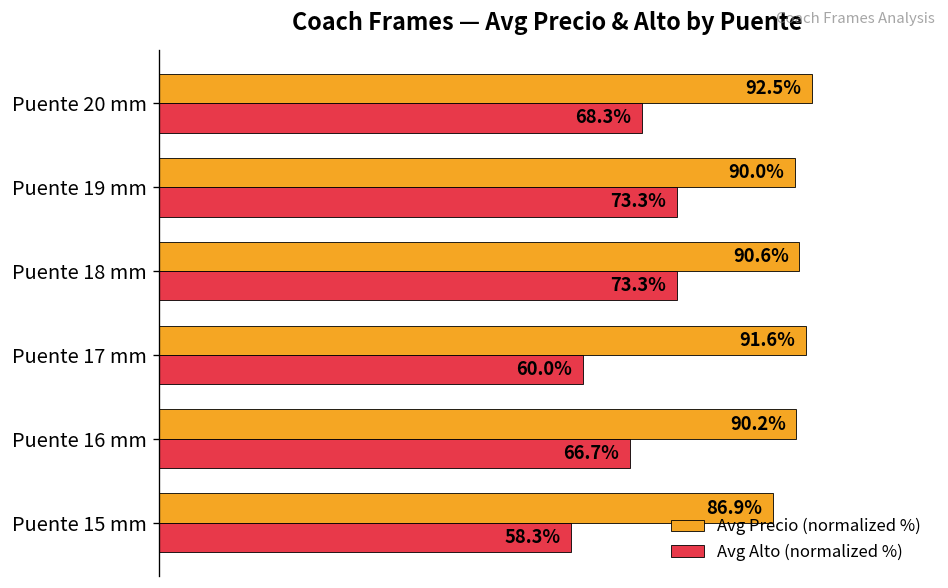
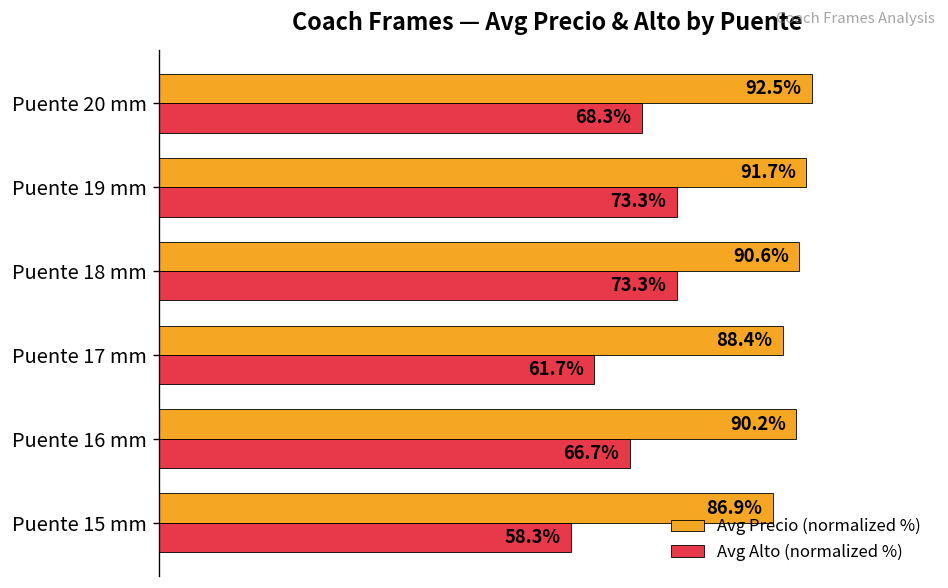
  {
    "Avg Precio (normalized %)": {
      "Puente 20 mm": "92.5%",
-     "Puente 19 mm": "90.0%",
+     "Puente 19 mm": "91.7%",
      "Puente 18 mm": "90.6%",
-     "Puente 17 mm": "91.6%",
+     "Puente 17 mm": "88.4%",
      "Puente 16 mm": "90.2%",
      "Puente 15 mm": "86.9%"
    },
    "Avg Alto (normalized %)": {
      "Puente 20 mm": "68.3%",
      "Puente 19 mm": "73.3%",
      "Puente 18 mm": "73.3%",
-     "Puente 17 mm": "60.0%",
+     "Puente 17 mm": "61.7%",
      "Puente 16 mm": "66.7%",
      "Puente 15 mm": "58.3%"
    }
  }
